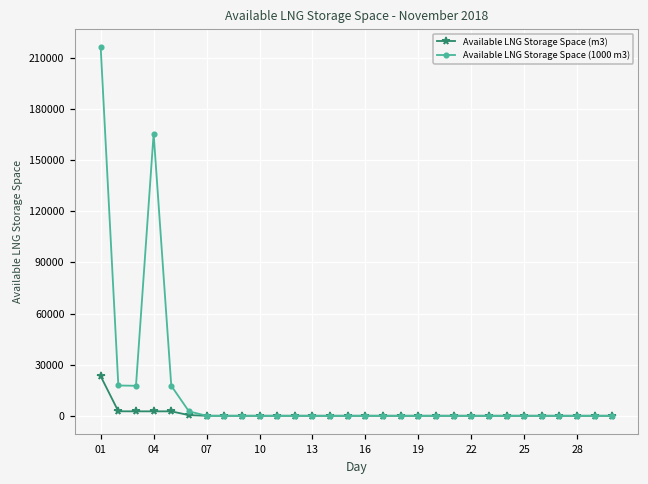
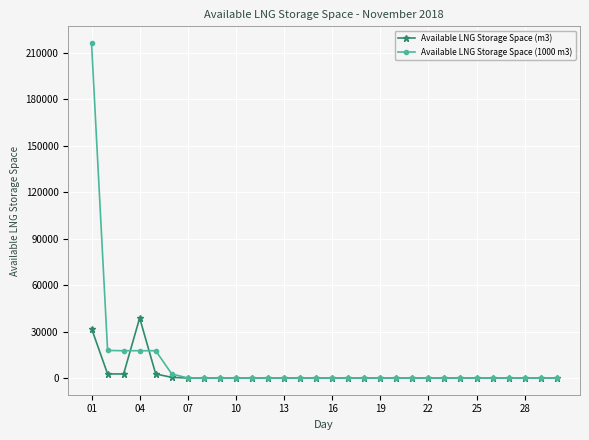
  {
    "Available LNG Storage Space (m3)": {
-     "01": 23000,
-     "04": 3000
+     "01": 32000,
+     "04": 39000
    },
    "Available LNG Storage Space (1000 m3)": {
      "01": 216000,
-     "04": 166000
+     "04": 18000
    }
  }
